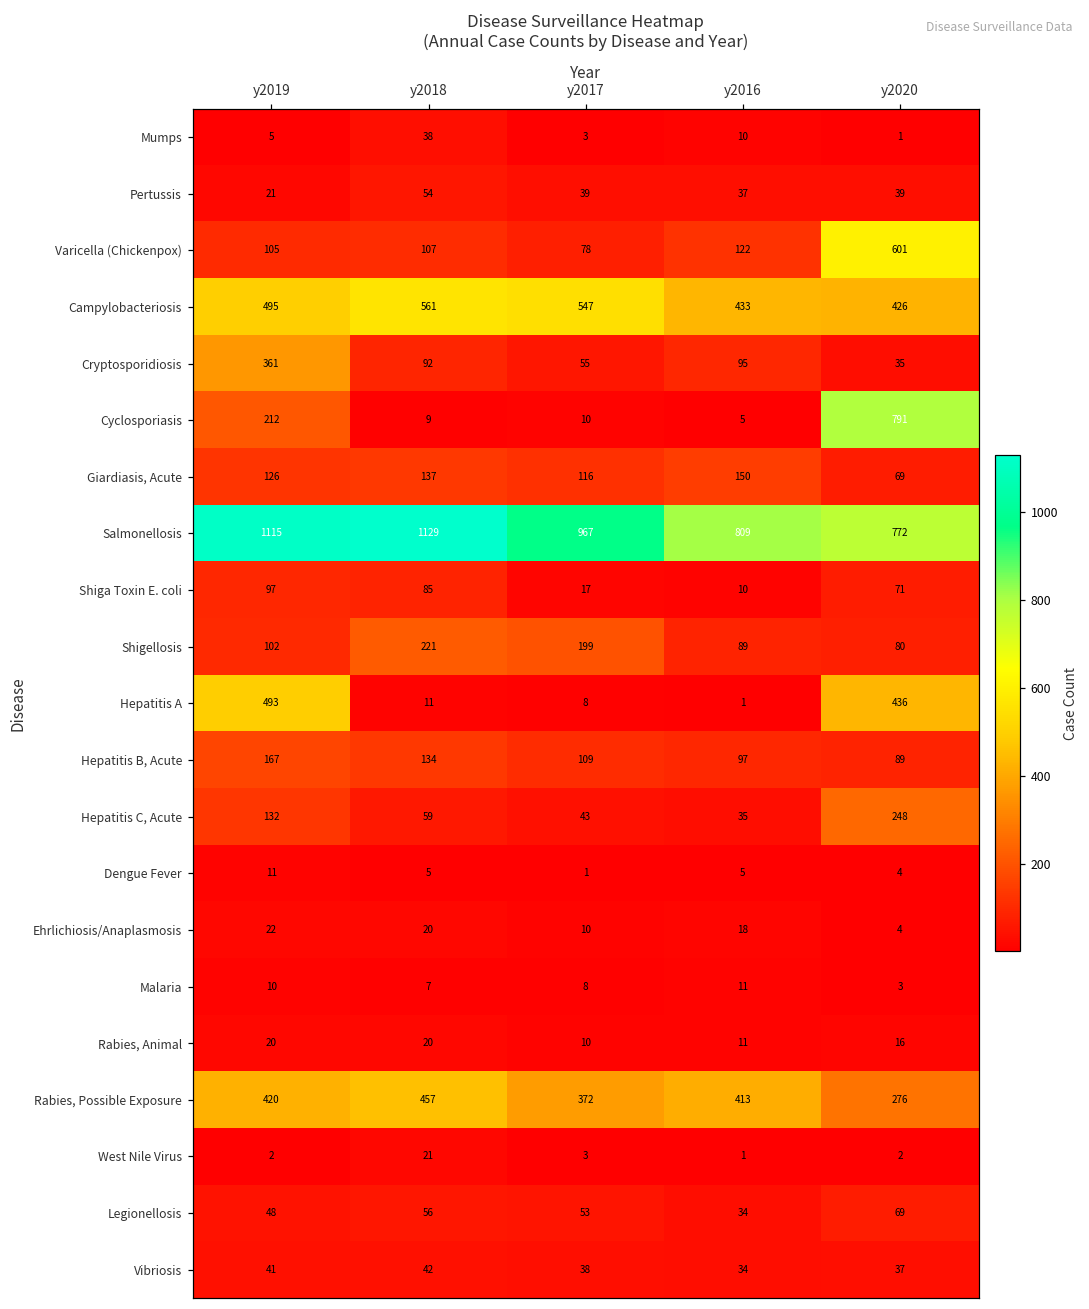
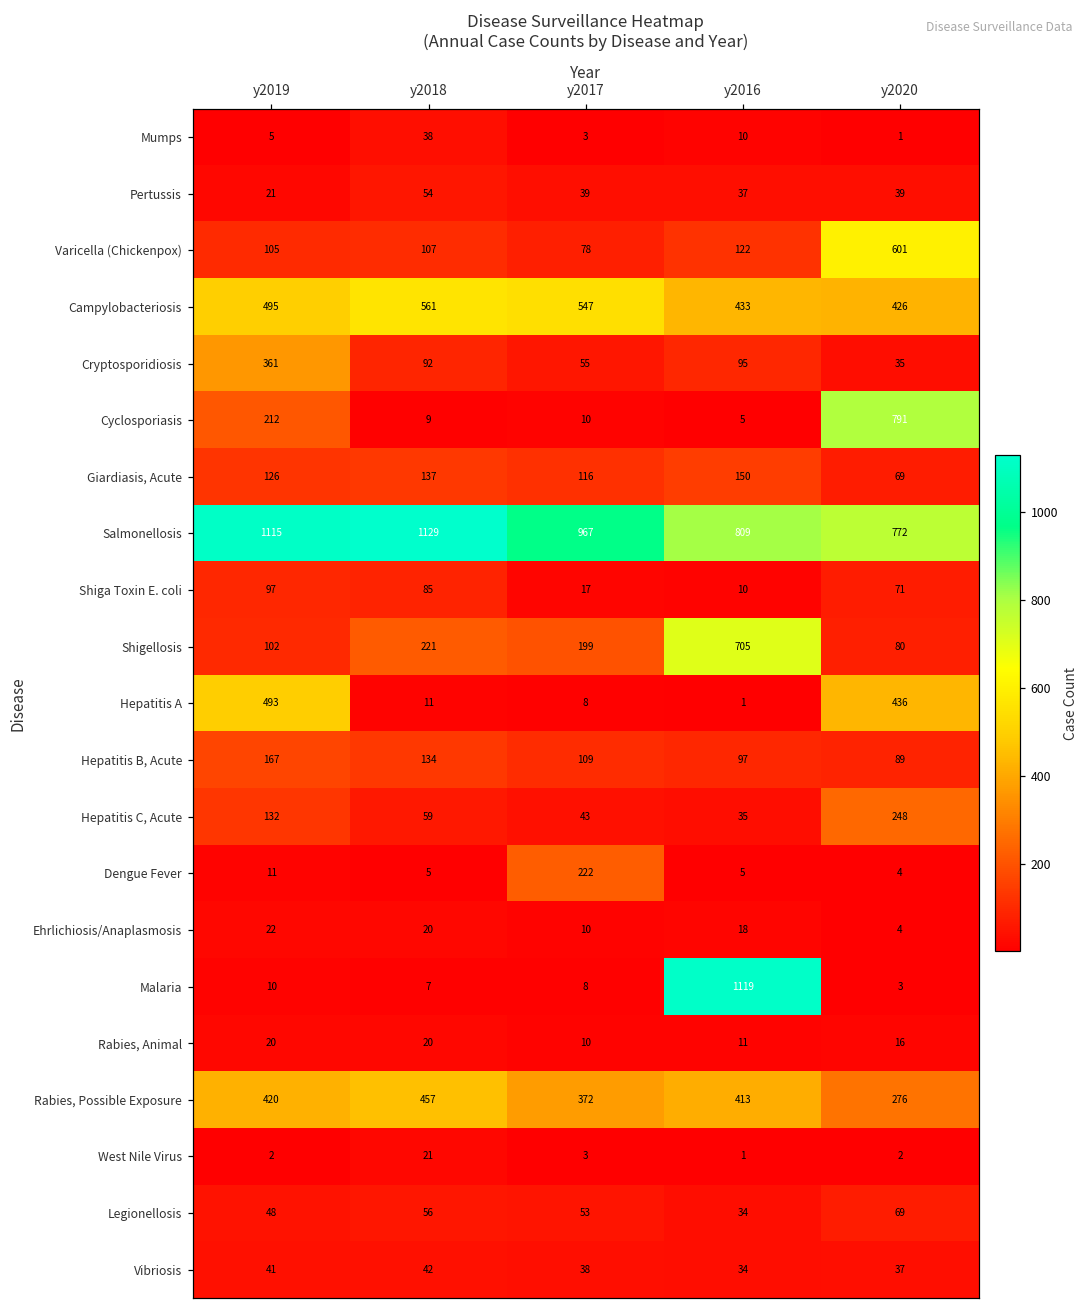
  {
    "Mumps": {
      "y2019": 5,
      "y2018": 38,
      "y2017": 3,
      "y2016": 10,
      "y2020": 1
    },
    "Pertussis": {
      "y2019": 21,
      "y2018": 54,
      "y2017": 39,
      "y2016": 37,
      "y2020": 39
    },
    "Varicella (Chickenpox)": {
      "y2019": 105,
      "y2018": 107,
      "y2017": 78,
      "y2016": 122,
      "y2020": 601
    },
    "Campylobacteriosis": {
      "y2019": 495,
      "y2018": 561,
      "y2017": 547,
      "y2016": 433,
      "y2020": 426
    },
    "Cryptosporidiosis": {
      "y2019": 361,
      "y2018": 92,
      "y2017": 55,
      "y2016": 95,
      "y2020": 35
    },
    "Cyclosporiasis": {
      "y2019": 212,
      "y2018": 9,
      "y2017": 10,
      "y2016": 5,
      "y2020": 791
    },
    "Giardiasis, Acute": {
      "y2019": 126,
      "y2018": 137,
      "y2017": 116,
      "y2016": 150,
      "y2020": 69
    },
    "Salmonellosis": {
      "y2019": 1115,
      "y2018": 1129,
      "y2017": 967,
      "y2016": 809,
      "y2020": 772
    },
    "Shiga Toxin E. coli": {
      "y2019": 97,
      "y2018": 85,
      "y2017": 17,
      "y2016": 10,
      "y2020": 71
    },
    "Shigellosis": {
      "y2019": 102,
      "y2018": 221,
      "y2017": 199,
-     "y2016": 89,
+     "y2016": 705,
      "y2020": 80
    },
    "Hepatitis A": {
      "y2019": 493,
      "y2018": 11,
      "y2017": 8,
      "y2016": 1,
      "y2020": 436
    },
    "Hepatitis B, Acute": {
      "y2019": 167,
      "y2018": 134,
      "y2017": 109,
      "y2016": 97,
      "y2020": 89
    },
    "Hepatitis C, Acute": {
      "y2019": 132,
      "y2018": 59,
      "y2017": 43,
      "y2016": 35,
      "y2020": 248
    },
    "Dengue Fever": {
      "y2019": 11,
      "y2018": 5,
-     "y2017": 1,
+     "y2017": 222,
      "y2016": 5,
      "y2020": 4
    },
    "Ehrlichiosis/Anaplasmosis": {
      "y2019": 22,
      "y2018": 20,
      "y2017": 10,
      "y2016": 18,
      "y2020": 4
    },
    "Malaria": {
      "y2019": 10,
      "y2018": 7,
      "y2017": 8,
-     "y2016": 11,
+     "y2016": 1119,
      "y2020": 3
    },
    "Rabies, Animal": {
      "y2019": 20,
      "y2018": 20,
      "y2017": 10,
      "y2016": 11,
      "y2020": 16
    },
    "Rabies, Possible Exposure": {
      "y2019": 420,
      "y2018": 457,
      "y2017": 372,
      "y2016": 413,
      "y2020": 276
    },
    "West Nile Virus": {
      "y2019": 2,
      "y2018": 21,
      "y2017": 3,
      "y2016": 1,
      "y2020": 2
    },
    "Legionellosis": {
      "y2019": 48,
      "y2018": 56,
      "y2017": 53,
      "y2016": 34,
      "y2020": 69
    },
    "Vibriosis": {
      "y2019": 41,
      "y2018": 42,
      "y2017": 38,
      "y2016": 34,
      "y2020": 37
    }
  }
